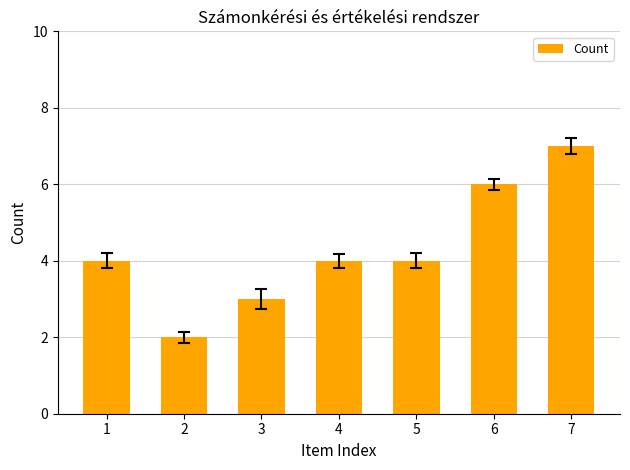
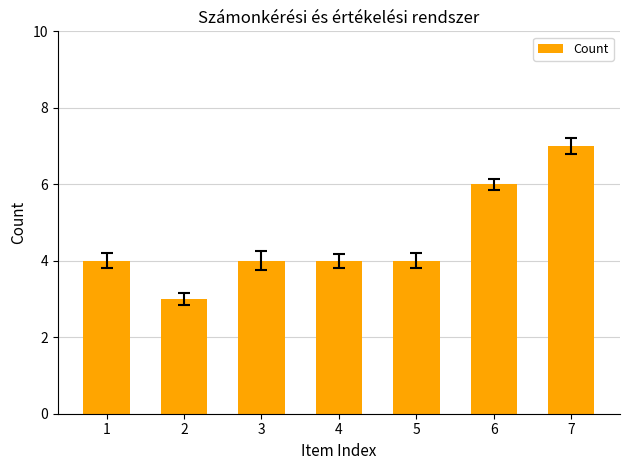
  {
    "Count": {
      "1": 4,
-     "2": 2,
-     "3": 3,
+     "2": 3,
+     "3": 4,
      "4": 4,
      "5": 4,
      "6": 6,
      "7": 7
    }
  }
